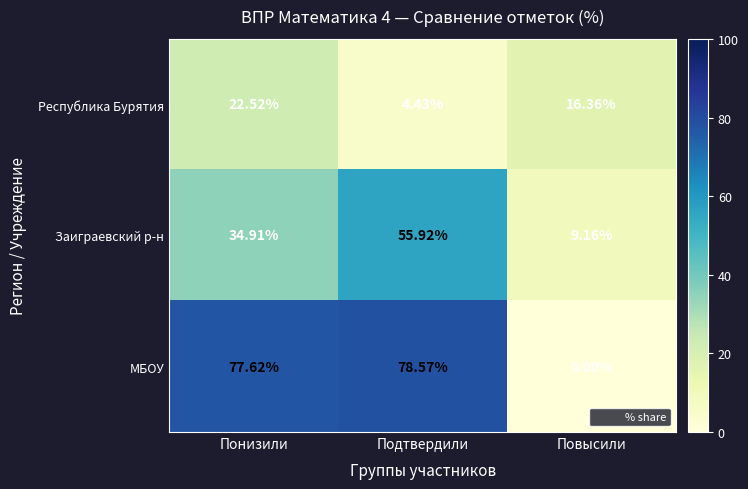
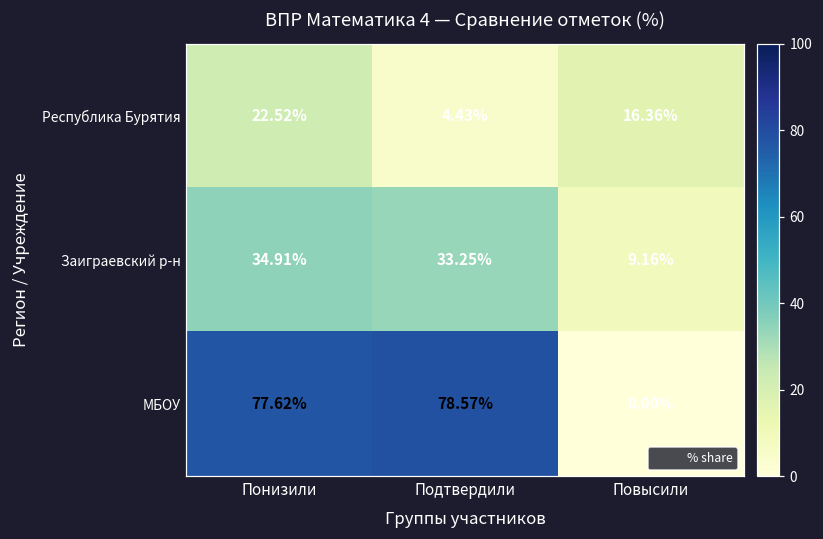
  {
    "Республика Бурятия": {
      "Понизили": "22.52%",
      "Подтвердили": "4.43%",
      "Повысили": "16.36%"
    },
    "Заиграевский р-н": {
      "Понизили": "34.91%",
-     "Подтвердили": "55.92%",
+     "Подтвердили": "33.25%",
      "Повысили": "9.16%"
    },
    "МБОУ": {
      "Понизили": "77.62%",
      "Подтвердили": "78.57%"
    }
  }
